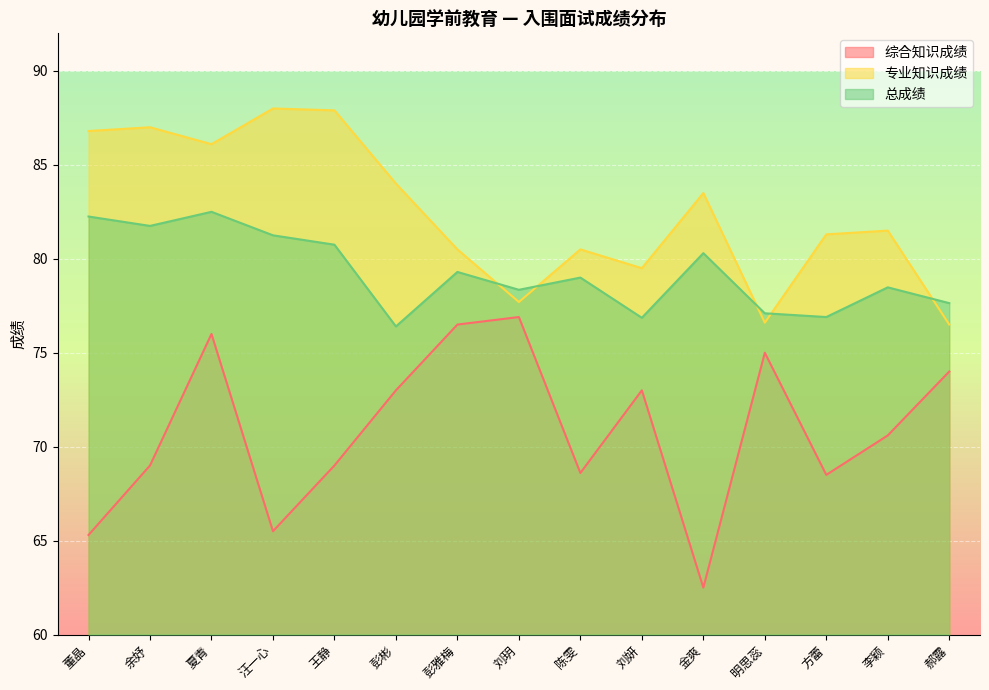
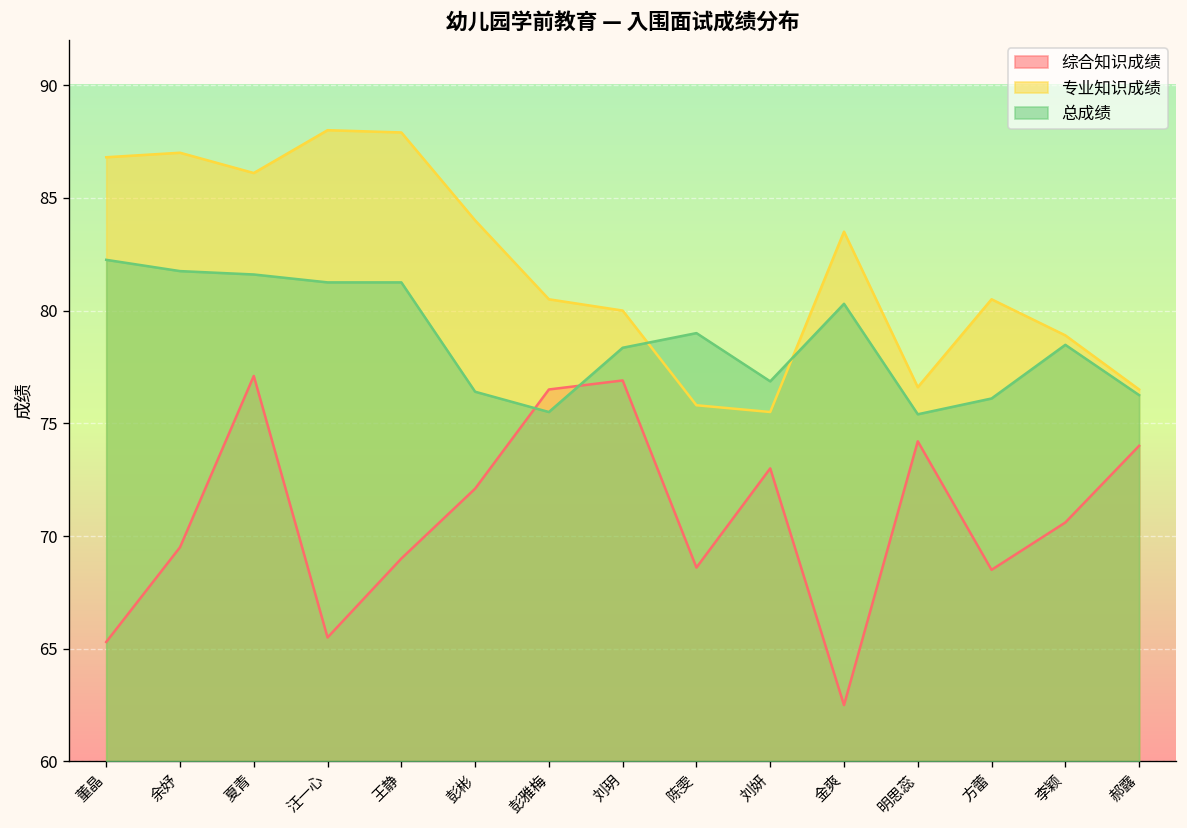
  {
    "综合知识成绩": {
      "董晶": 65.3,
-     "余妤": 69.0,
-     "夏青": 76.0,
+     "余妤": 69.5,
+     "夏青": 77.1,
      "汪一心": 65.5,
      "王静": 69.0,
-     "彭彬": 73.0,
+     "彭彬": 72.1,
      "彭雅梅": 76.5,
      "刘玥": 76.9,
      "陈雯": 68.6,
      "刘妍": 73.0,
      "金爽": 62.5,
-     "明思蕊": 75.0,
+     "明思蕊": 74.2,
      "方蕾": 68.5,
      "李颖": 70.6,
      "郝露": 74.0
    },
    "专业知识成绩": {
      "董晶": 86.8,
      "余妤": 87.0,
      "夏青": 86.1,
      "汪一心": 88.0,
      "王静": 87.9,
      "彭彬": 84.0,
      "彭雅梅": 80.5,
-     "刘玥": 77.7,
-     "陈雯": 80.5,
-     "刘妍": 79.5,
+     "刘玥": 80.0,
+     "陈雯": 75.8,
+     "刘妍": 75.5,
      "金爽": 83.5,
      "明思蕊": 76.6,
-     "方蕾": 81.3,
-     "李颖": 81.5,
+     "方蕾": 80.5,
+     "李颖": 78.9,
      "郝露": 76.5
    },
    "总成绩": {
      "董晶": 82.3,
      "余妤": 81.8,
-     "夏青": 82.5,
+     "夏青": 81.6,
      "汪一心": 81.3,
-     "王静": 80.8,
+     "王静": 81.3,
      "彭彬": 76.4,
-     "彭雅梅": 79.3,
+     "彭雅梅": 75.5,
      "刘玥": 78.4,
      "陈雯": 79.0,
      "刘妍": 76.9,
      "金爽": 80.3,
-     "明思蕊": 77.1,
-     "方蕾": 76.9,
+     "明思蕊": 75.4,
+     "方蕾": 76.1,
      "李颖": 78.5,
-     "郝露": 77.6
+     "郝露": 76.3
    }
  }
